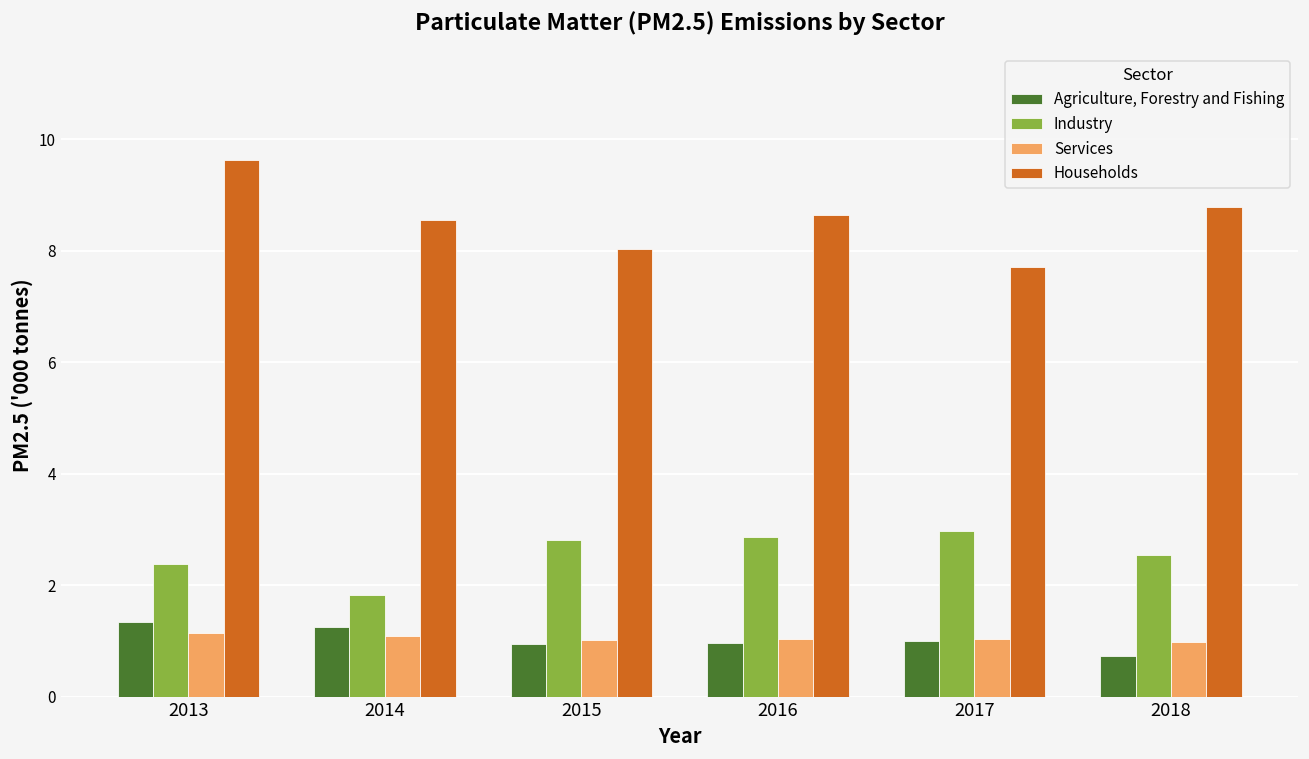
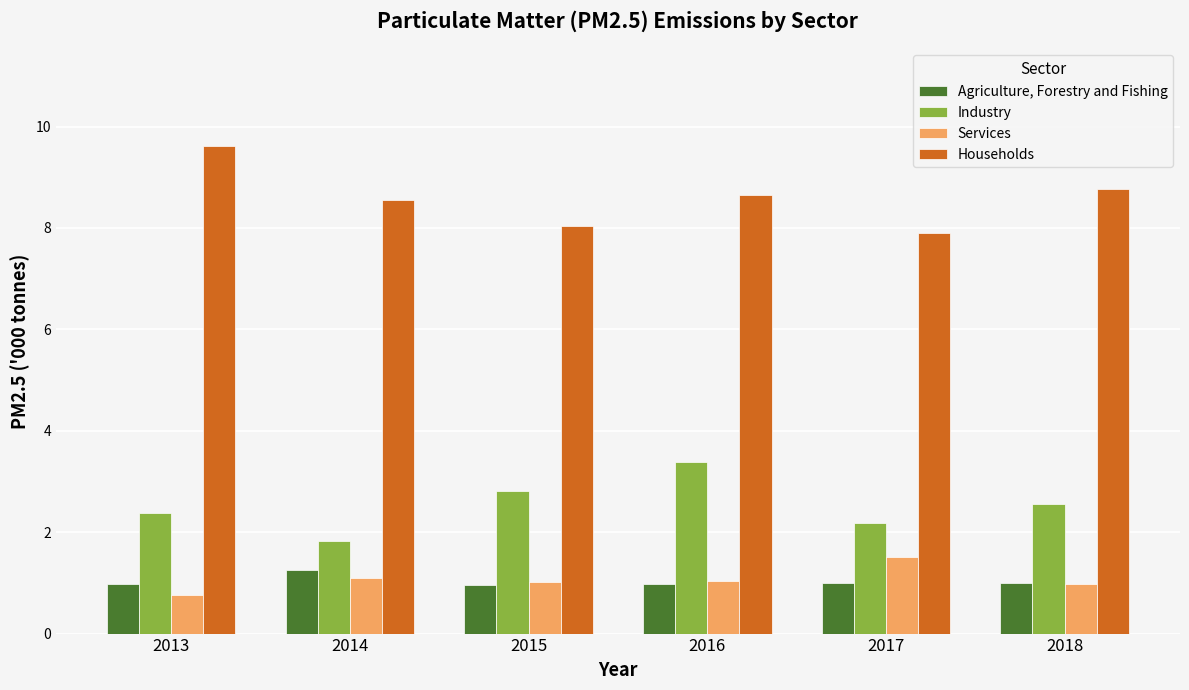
  {
    "Agriculture, Forestry and Fishing": {
-     "2013": 1.3,
+     "2013": 1.0,
      "2014": 1.3,
      "2015": 1.0,
      "2016": 1.0,
      "2017": 1.0,
-     "2018": 0.7
+     "2018": 1.0
    },
    "Industry": {
      "2013": 2.4,
      "2014": 1.8,
      "2015": 2.8,
-     "2016": 2.9,
-     "2017": 3.0,
+     "2016": 3.4,
+     "2017": 2.2,
      "2018": 2.5
    },
    "Services": {
-     "2013": 1.1,
+     "2013": 0.8,
      "2014": 1.1,
      "2015": 1.0,
      "2016": 1.0,
-     "2017": 1.0,
+     "2017": 1.5,
      "2018": 1.0
    },
    "Households": {
      "2013": 9.6,
      "2014": 8.6,
      "2015": 8.0,
      "2016": 8.6,
-     "2017": 7.7,
+     "2017": 7.9,
      "2018": 8.8
    }
  }
